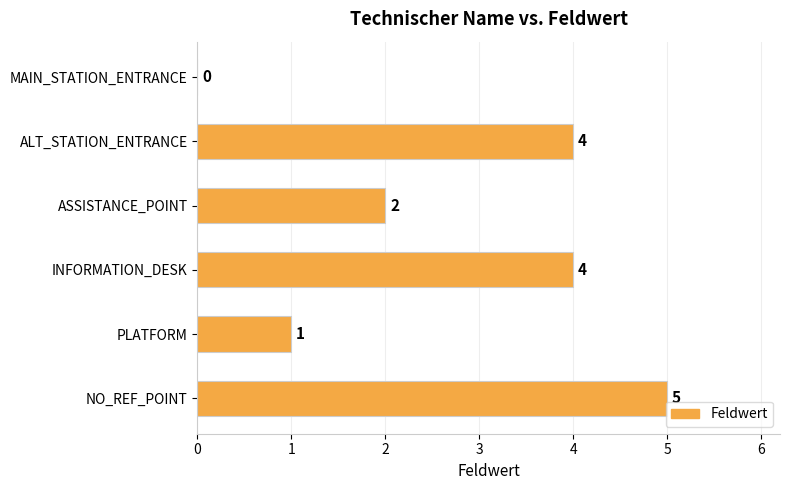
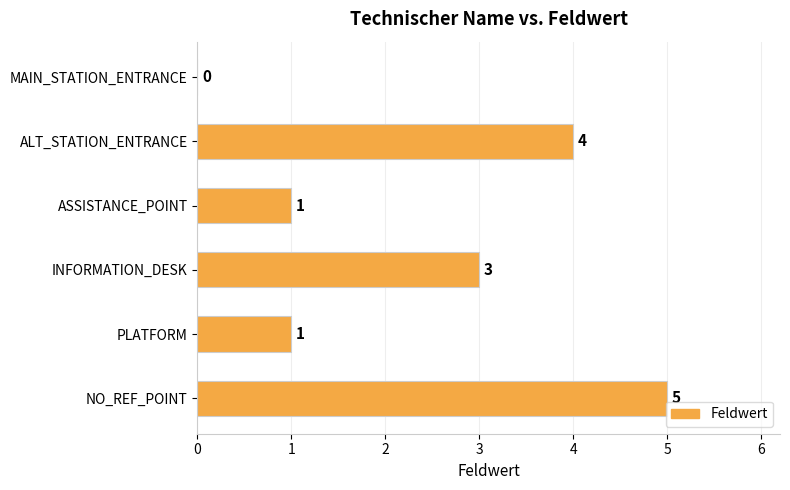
  {
    "MAIN_STATION_ENTRANCE": 0,
    "ALT_STATION_ENTRANCE": 4,
-   "ASSISTANCE_POINT": 2,
-   "INFORMATION_DESK": 4,
+   "ASSISTANCE_POINT": 1,
+   "INFORMATION_DESK": 3,
    "PLATFORM": 1
  }
